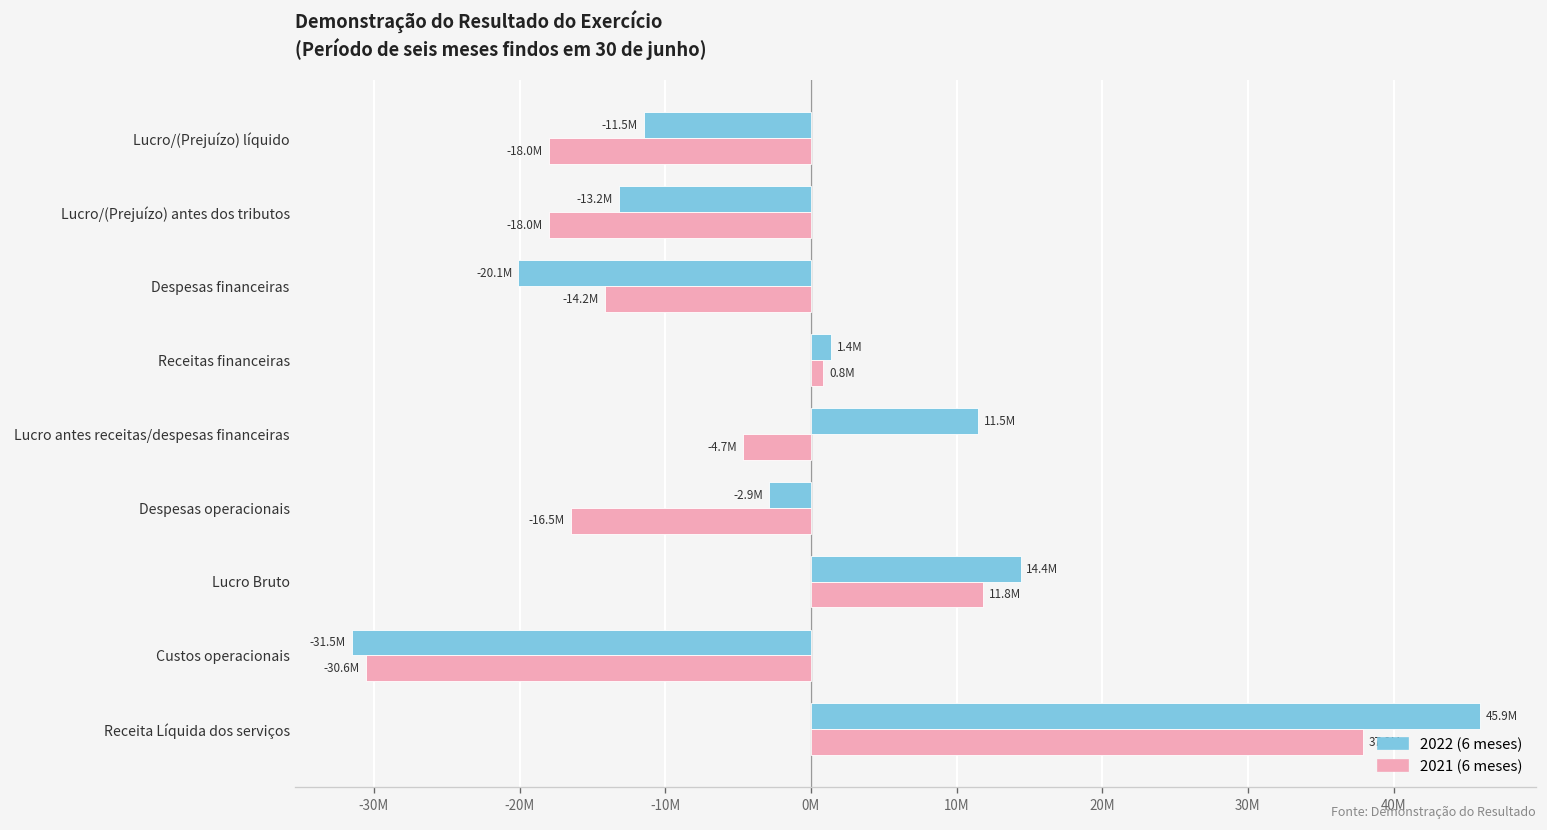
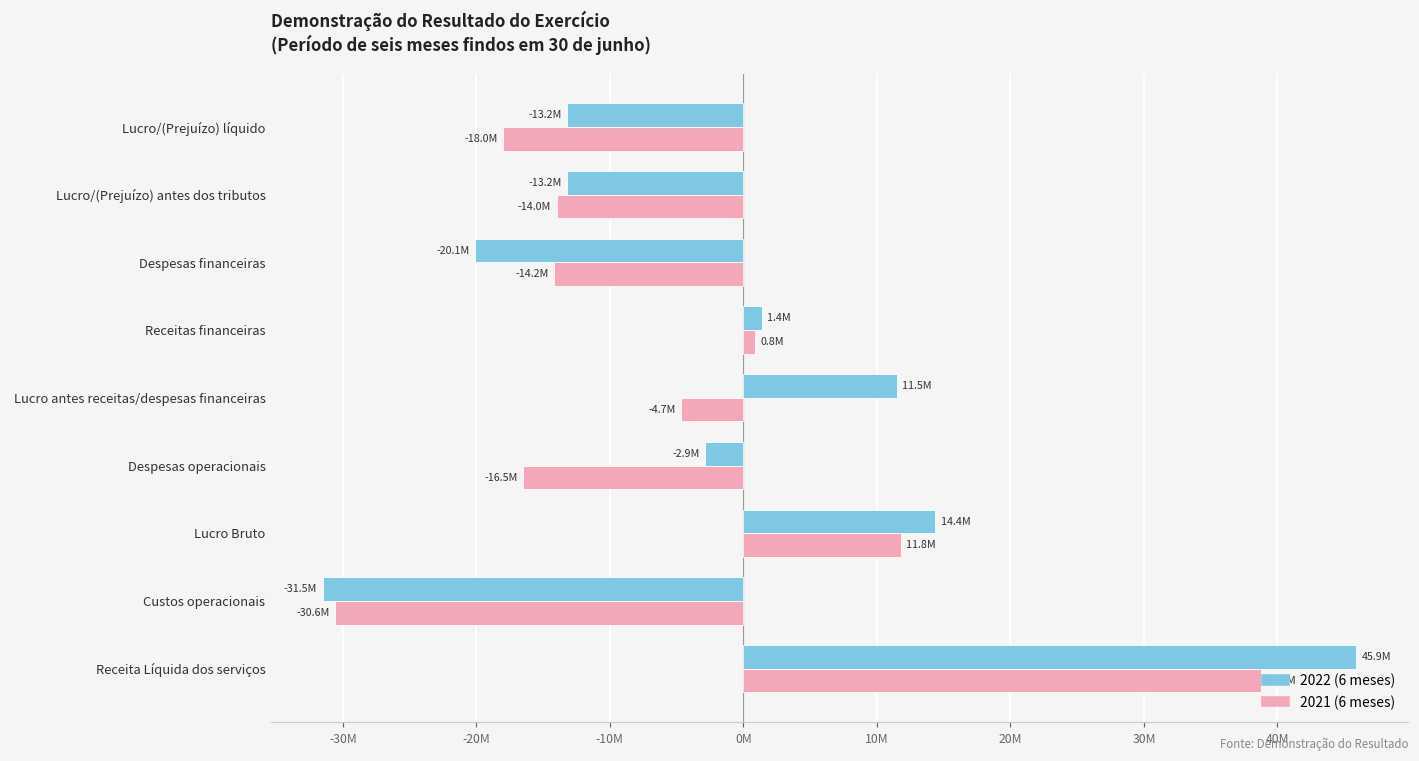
  {
    "2022 (6 meses)": {
-     "Lucro/(Prejuízo) líquido": "-11.5M",
+     "Lucro/(Prejuízo) líquido": "-13.2M",
      "Lucro/(Prejuízo) antes dos tributos": "-13.2M",
      "Despesas financeiras": "-20.1M",
      "Receitas financeiras": "1.4M",
      "Lucro antes receitas/despesas financeiras": "11.5M",
      "Despesas operacionais": "-2.9M",
      "Lucro Bruto": "14.4M",
      "Custos operacionais": "-31.5M",
      "Receita Líquida dos serviços": "45.9M"
    },
    "2021 (6 meses)": {
      "Lucro/(Prejuízo) líquido": "-18.0M",
-     "Lucro/(Prejuízo) antes dos tributos": "-18.0M",
+     "Lucro/(Prejuízo) antes dos tributos": "-14.0M",
      "Despesas financeiras": "-14.2M",
      "Receitas financeiras": "0.8M",
      "Lucro antes receitas/despesas financeiras": "-4.7M",
      "Despesas operacionais": "-16.5M",
      "Lucro Bruto": "11.8M",
      "Custos operacionais": "-30.6M",
-     "Receita Líquida dos serviços": "37.9M"
+     "Receita Líquida dos serviços": "38.8M"
    }
  }
